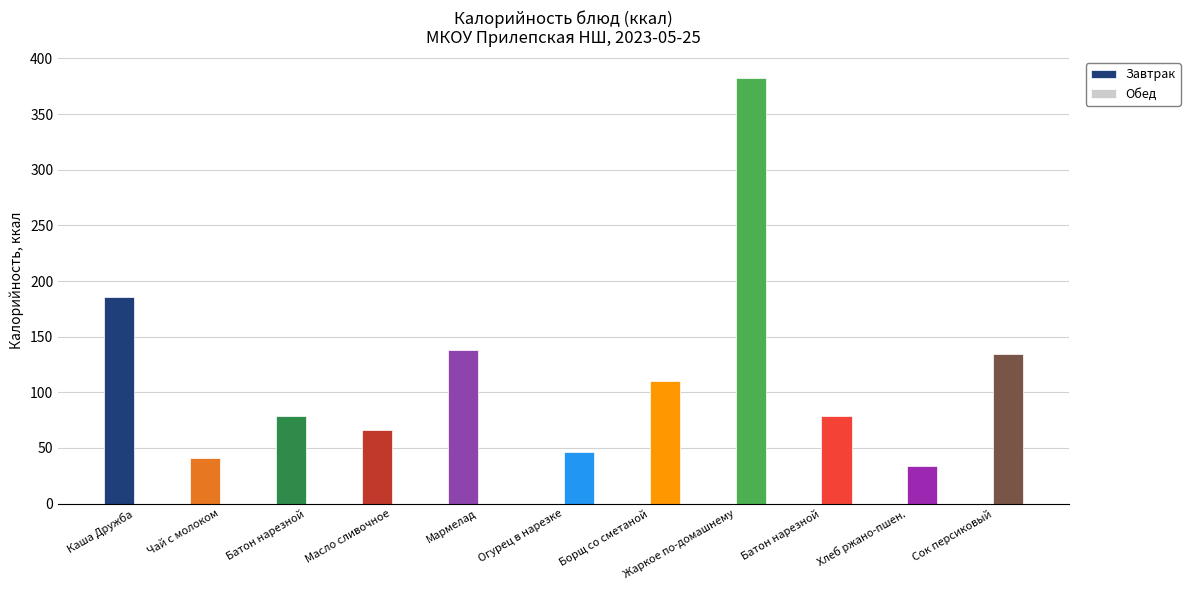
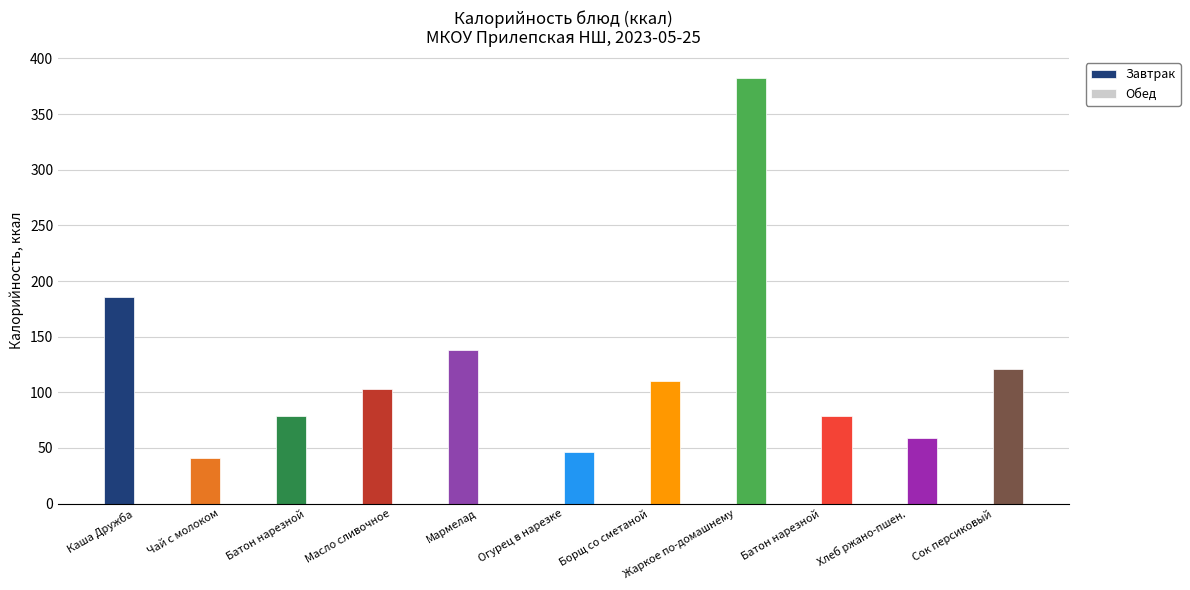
  {
    "Завтрак": {
      "Каша Дружба": 186,
      "Чай с молоком": 41,
-     "Масло сливочное": 66,
+     "Масло сливочное": 103,
      "Мармелад": 138,
      "Огурец в нарезке": 0,
      "Борщ со сметаной": 0,
      "Жаркое по-домашнему": 0,
      "Хлеб ржано-пшен.": 0,
      "Сок персиковый": 0
    },
    "Обед": {
      "Каша Дружба": 0,
      "Чай с молоком": 0,
      "Масло сливочное": 0,
      "Мармелад": 0,
      "Огурец в нарезке": 46,
      "Борщ со сметаной": 110,
      "Жаркое по-домашнему": 382,
-     "Хлеб ржано-пшен.": 34,
-     "Сок персиковый": 134
+     "Хлеб ржано-пшен.": 59,
+     "Сок персиковый": 121
    }
  }
